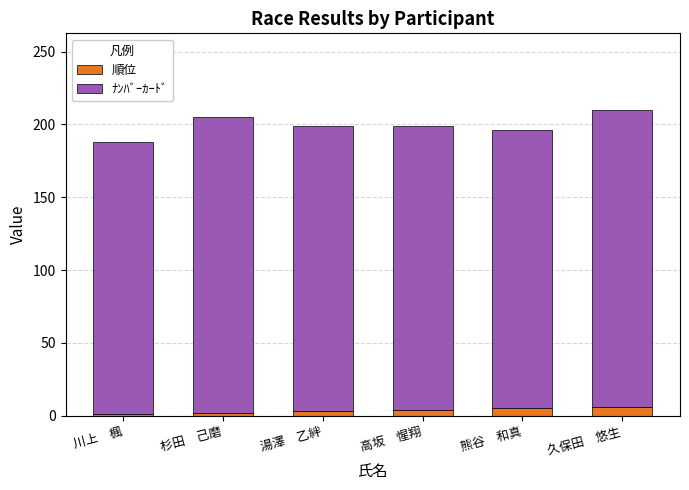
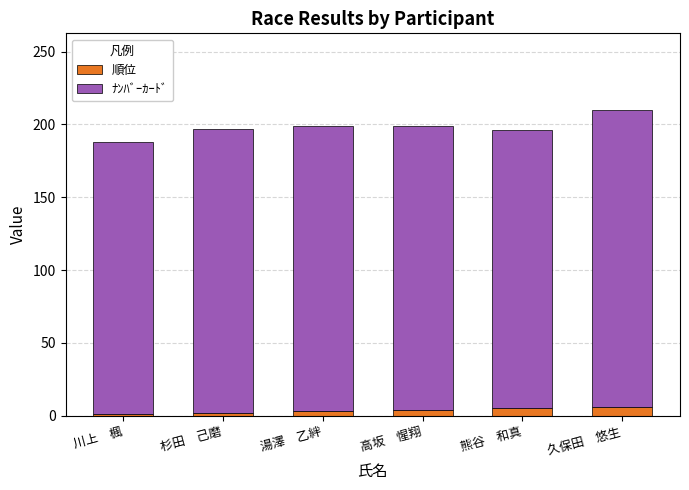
  {
    "順位": {
      "杉田 己磨": 2,
      "湯澤 乙絆": 3,
      "高坂 惺翔": 4,
      "熊谷 和真": 5,
      "久保田 悠生": 6
    },
    "ﾅﾝﾊﾞｰｶｰﾄﾞ": {
      "川上 楓": 187,
-     "杉田 己磨": 203,
+     "杉田 己磨": 195,
      "湯澤 乙絆": 196,
      "高坂 惺翔": 195,
      "熊谷 和真": 191,
      "久保田 悠生": 204
    }
  }
